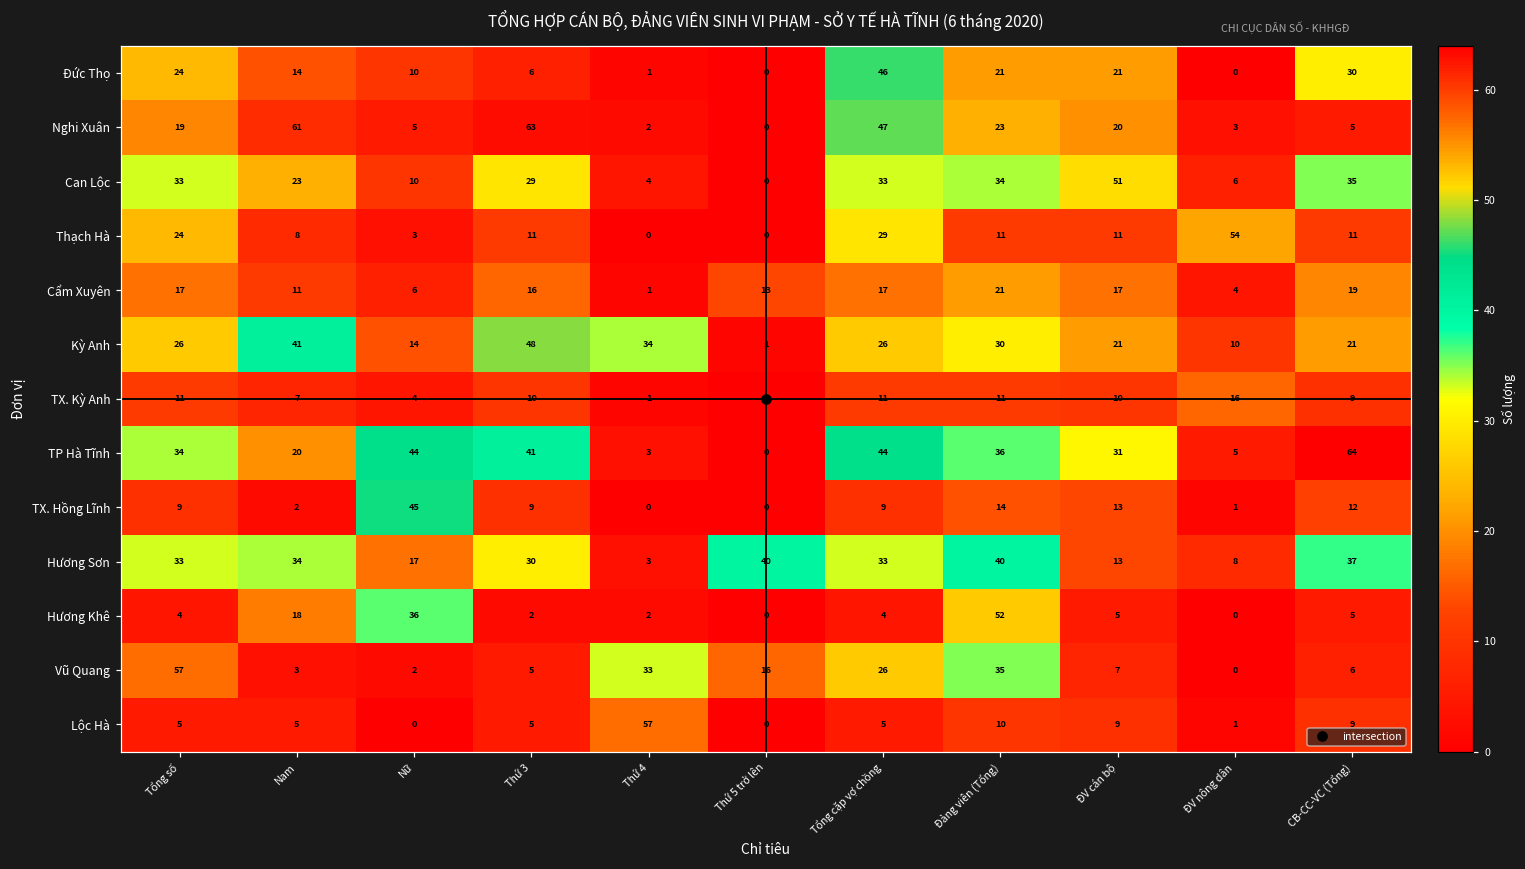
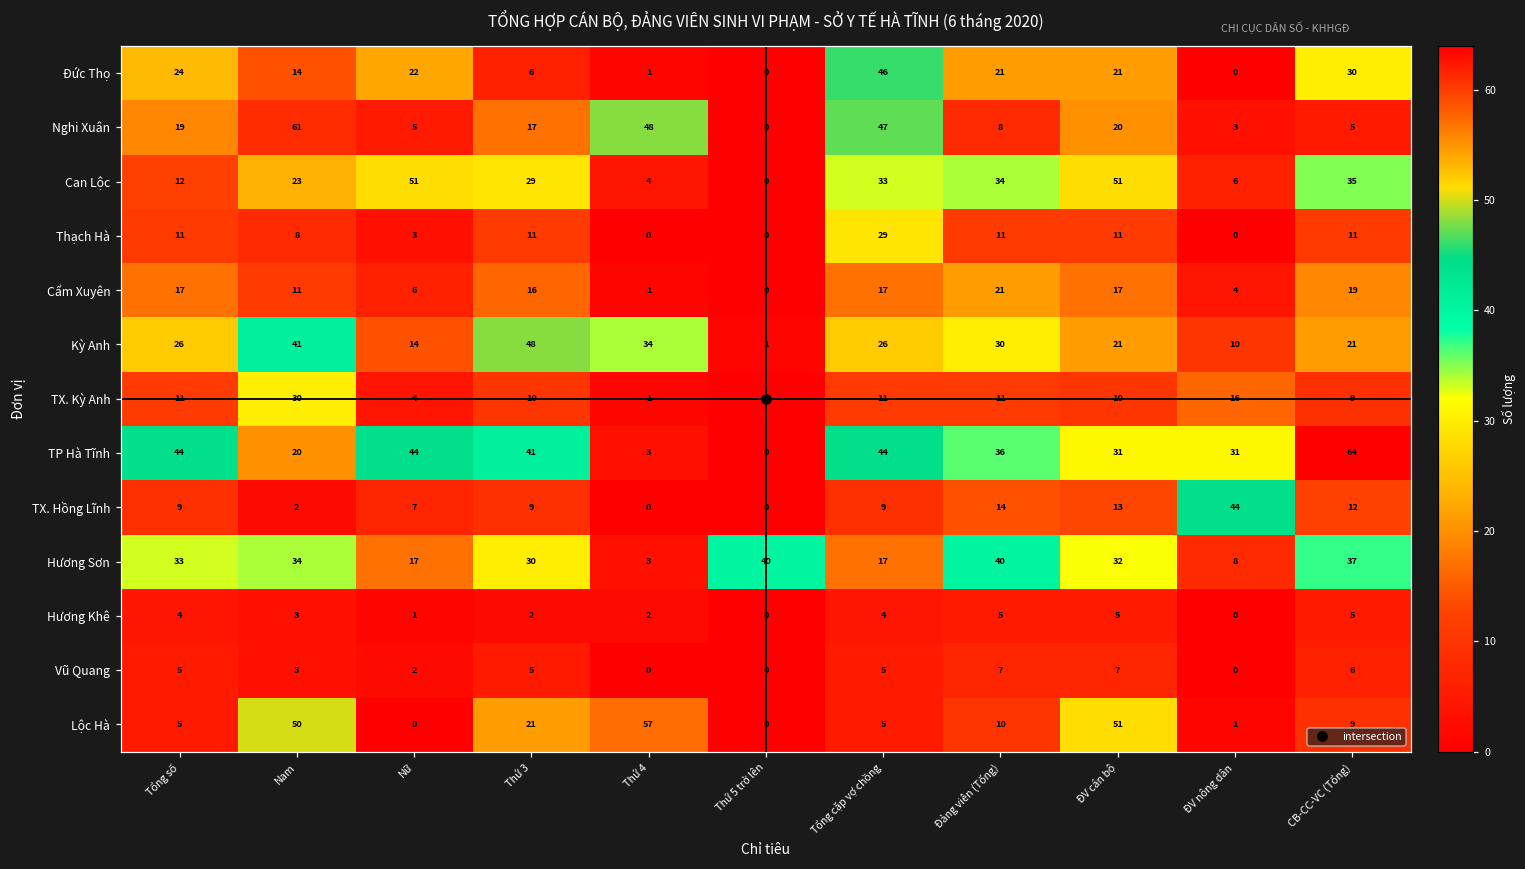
  {
    "Đức Thọ": {
      "Tổng số": 24,
      "Nam": 14,
-     "Nữ": 10,
+     "Nữ": 22,
      "Thứ 3": 6,
      "Thứ 4": 1,
      "Thứ 5 trở lên": 0,
      "Tổng cặp vợ chồng": 46,
      "Đảng viên (Tổng)": 21,
      "ĐV cán bộ": 21,
      "ĐV nông dân": 0,
      "CB-CC-VC (Tổng)": 30
    },
    "Nghi Xuân": {
      "Tổng số": 19,
      "Nam": 61,
      "Nữ": 5,
-     "Thứ 3": 63,
-     "Thứ 4": 2,
+     "Thứ 3": 17,
+     "Thứ 4": 48,
      "Thứ 5 trở lên": 0,
      "Tổng cặp vợ chồng": 47,
-     "Đảng viên (Tổng)": 23,
+     "Đảng viên (Tổng)": 8,
      "ĐV cán bộ": 20,
      "ĐV nông dân": 3,
      "CB-CC-VC (Tổng)": 5
    },
    "Can Lộc": {
-     "Tổng số": 33,
+     "Tổng số": 12,
      "Nam": 23,
-     "Nữ": 10,
+     "Nữ": 51,
      "Thứ 3": 29,
      "Thứ 4": 4,
      "Thứ 5 trở lên": 0,
      "Tổng cặp vợ chồng": 33,
      "Đảng viên (Tổng)": 34,
      "ĐV cán bộ": 51,
      "ĐV nông dân": 6,
      "CB-CC-VC (Tổng)": 35
    },
    "Thạch Hà": {
-     "Tổng số": 24,
+     "Tổng số": 11,
      "Nam": 8,
      "Nữ": 3,
      "Thứ 3": 11,
      "Thứ 4": 0,
      "Thứ 5 trở lên": 0,
      "Tổng cặp vợ chồng": 29,
      "Đảng viên (Tổng)": 11,
      "ĐV cán bộ": 11,
-     "ĐV nông dân": 54,
+     "ĐV nông dân": 0,
      "CB-CC-VC (Tổng)": 11
    },
    "Cẩm Xuyên": {
      "Tổng số": 17,
      "Nam": 11,
      "Nữ": 6,
      "Thứ 3": 16,
      "Thứ 4": 1,
-     "Thứ 5 trở lên": 13,
+     "Thứ 5 trở lên": 0,
      "Tổng cặp vợ chồng": 17,
      "Đảng viên (Tổng)": 21,
      "ĐV cán bộ": 17,
      "ĐV nông dân": 4,
      "CB-CC-VC (Tổng)": 19
    },
    "Kỳ Anh": {
      "Tổng số": 26,
      "Nam": 41,
      "Nữ": 14,
      "Thứ 3": 48,
      "Thứ 4": 34,
      "Thứ 5 trở lên": 1,
      "Tổng cặp vợ chồng": 26,
      "Đảng viên (Tổng)": 30,
      "ĐV cán bộ": 21,
      "ĐV nông dân": 10,
      "CB-CC-VC (Tổng)": 21
    },
    "TX. Kỳ Anh": {
      "Tổng số": 11,
-     "Nam": 7,
+     "Nam": 30,
      "Nữ": 4,
      "Thứ 3": 10,
      "Thứ 4": 1,
      "Tổng cặp vợ chồng": 11,
      "Đảng viên (Tổng)": 11,
      "ĐV cán bộ": 10,
      "ĐV nông dân": 16,
      "CB-CC-VC (Tổng)": 9
    },
    "TP Hà Tĩnh": {
-     "Tổng số": 34,
+     "Tổng số": 44,
      "Nam": 20,
      "Nữ": 44,
      "Thứ 3": 41,
      "Thứ 4": 3,
      "Thứ 5 trở lên": 0,
      "Tổng cặp vợ chồng": 44,
      "Đảng viên (Tổng)": 36,
      "ĐV cán bộ": 31,
-     "ĐV nông dân": 5,
+     "ĐV nông dân": 31,
      "CB-CC-VC (Tổng)": 64
    },
    "TX. Hồng Lĩnh": {
      "Tổng số": 9,
      "Nam": 2,
-     "Nữ": 45,
+     "Nữ": 7,
      "Thứ 3": 9,
      "Thứ 4": 0,
      "Thứ 5 trở lên": 0,
      "Tổng cặp vợ chồng": 9,
      "Đảng viên (Tổng)": 14,
      "ĐV cán bộ": 13,
-     "ĐV nông dân": 1,
+     "ĐV nông dân": 44,
      "CB-CC-VC (Tổng)": 12
    },
    "Hương Sơn": {
      "Tổng số": 33,
      "Nam": 34,
      "Nữ": 17,
      "Thứ 3": 30,
      "Thứ 4": 3,
      "Thứ 5 trở lên": 40,
-     "Tổng cặp vợ chồng": 33,
+     "Tổng cặp vợ chồng": 17,
      "Đảng viên (Tổng)": 40,
-     "ĐV cán bộ": 13,
+     "ĐV cán bộ": 32,
      "ĐV nông dân": 8,
      "CB-CC-VC (Tổng)": 37
    },
    "Hương Khê": {
      "Tổng số": 4,
-     "Nam": 18,
-     "Nữ": 36,
+     "Nam": 3,
+     "Nữ": 1,
      "Thứ 3": 2,
      "Thứ 4": 2,
      "Thứ 5 trở lên": 0,
      "Tổng cặp vợ chồng": 4,
-     "Đảng viên (Tổng)": 52,
+     "Đảng viên (Tổng)": 5,
      "ĐV cán bộ": 5,
      "ĐV nông dân": 0,
      "CB-CC-VC (Tổng)": 5
    },
    "Vũ Quang": {
-     "Tổng số": 57,
+     "Tổng số": 5,
      "Nam": 3,
      "Nữ": 2,
      "Thứ 3": 5,
-     "Thứ 4": 33,
-     "Thứ 5 trở lên": 16,
-     "Tổng cặp vợ chồng": 26,
-     "Đảng viên (Tổng)": 35,
+     "Thứ 4": 0,
+     "Thứ 5 trở lên": 0,
+     "Tổng cặp vợ chồng": 5,
+     "Đảng viên (Tổng)": 7,
      "ĐV cán bộ": 7,
      "ĐV nông dân": 0,
      "CB-CC-VC (Tổng)": 6
    },
    "Lộc Hà": {
      "Tổng số": 5,
-     "Nam": 5,
+     "Nam": 50,
      "Nữ": 0,
-     "Thứ 3": 5,
+     "Thứ 3": 21,
      "Thứ 4": 57,
      "Thứ 5 trở lên": 0,
      "Tổng cặp vợ chồng": 5,
      "Đảng viên (Tổng)": 10,
-     "ĐV cán bộ": 9,
+     "ĐV cán bộ": 51,
      "ĐV nông dân": 1
    }
  }
